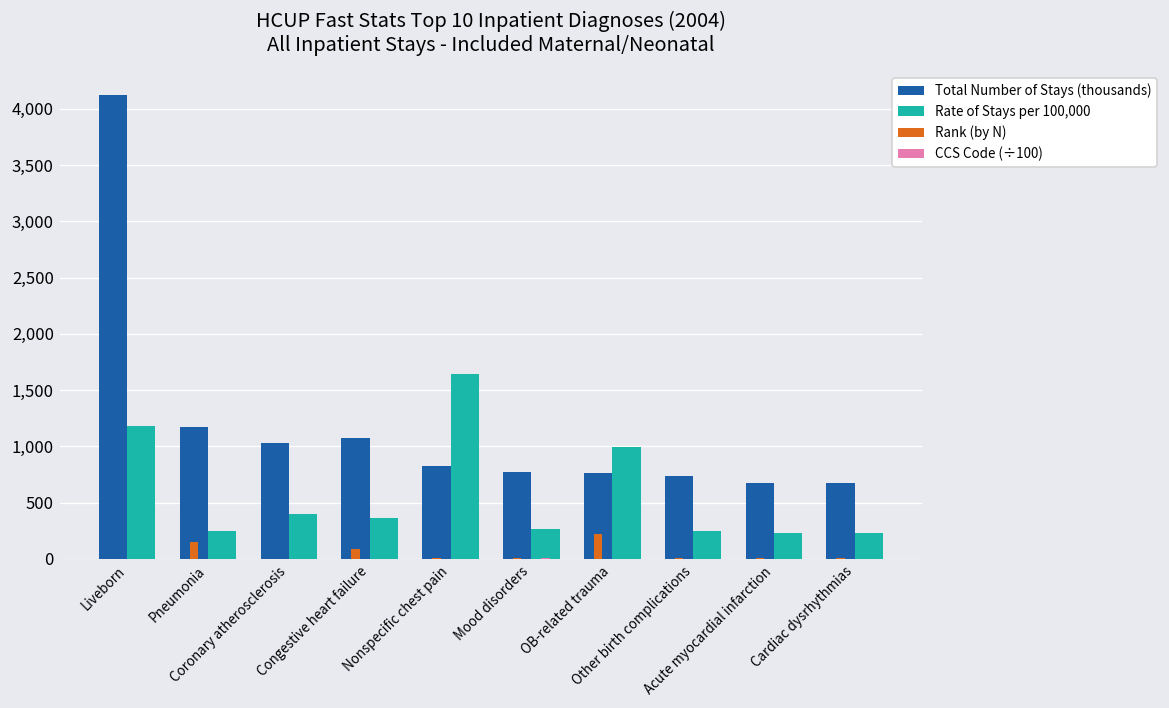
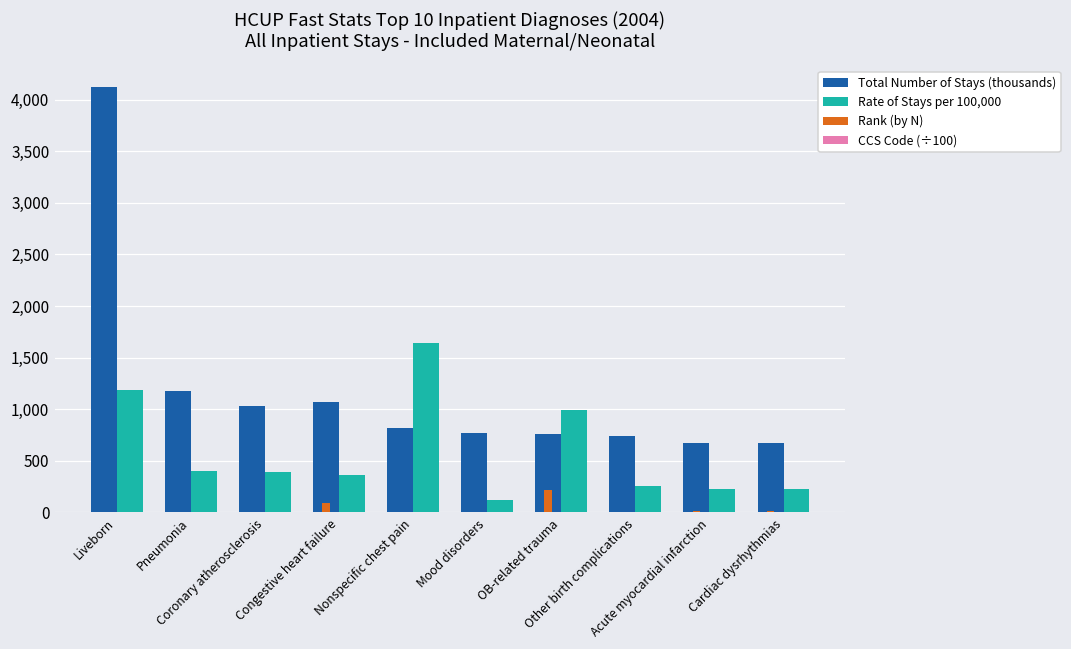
  {
    "Total Number of Stays (thousands)": {
      "Liveborn": "4,100",
      "Pneumonia": "1,200",
      "Coronary atherosclerosis": "1,000",
      "Congestive heart failure": "1,100",
      "Nonspecific chest pain": "800",
      "Mood disorders": "800",
      "OB-related trauma": "800",
      "Other birth complications": "700",
      "Acute myocardial infarction": "700",
      "Cardiac dysrhythmias": "700"
    },
    "Rate of Stays per 100,000": {
      "Liveborn": "1,200",
-     "Pneumonia": "200",
+     "Pneumonia": "400",
      "Coronary atherosclerosis": "400",
      "Congestive heart failure": "400",
      "Nonspecific chest pain": "1,600",
-     "Mood disorders": "300",
+     "Mood disorders": "100",
      "OB-related trauma": "1,000",
      "Other birth complications": "300",
      "Acute myocardial infarction": "200",
      "Cardiac dysrhythmias": "200"
    },
    "Rank (by N)": {
-     "Pneumonia": "100"
+     "Pneumonia": "0"
    }
  }
